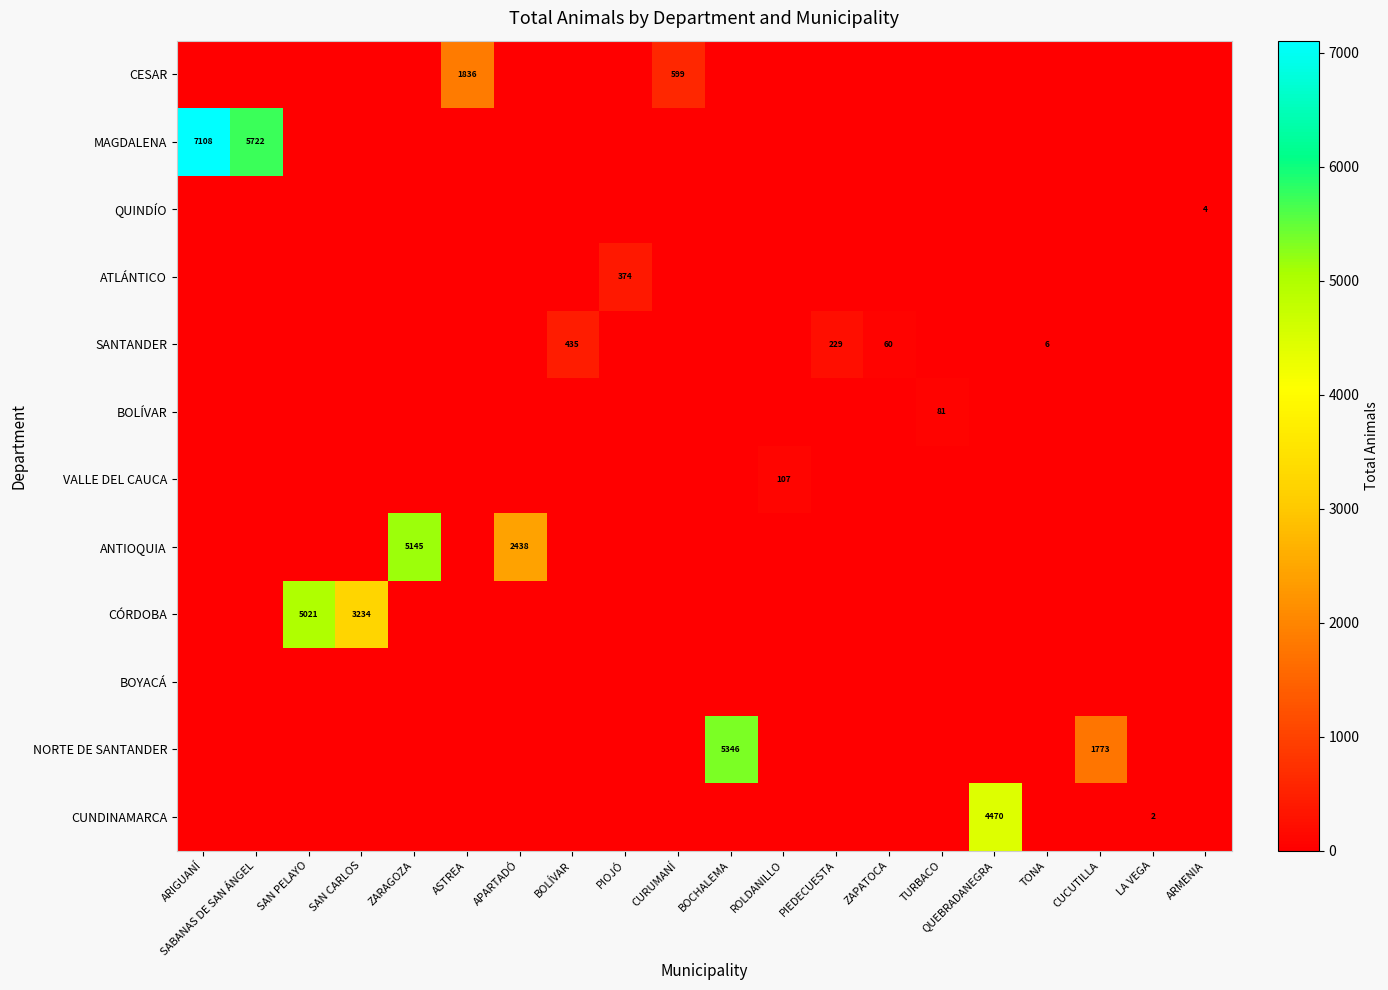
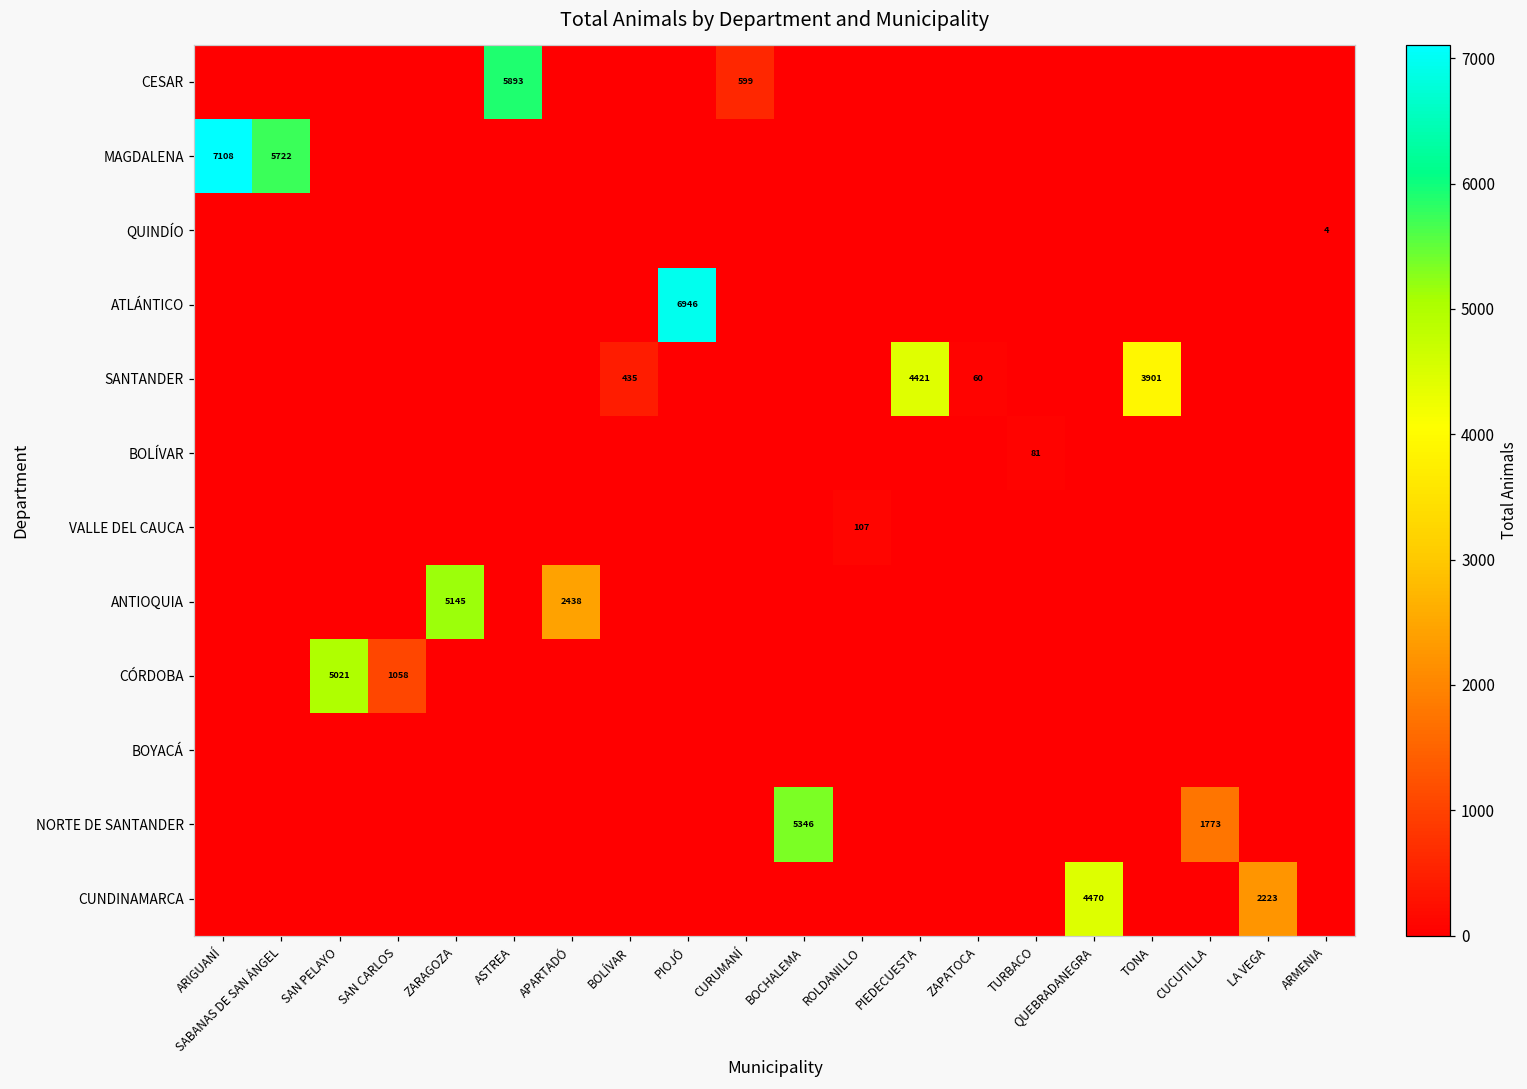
  {
    "CESAR": {
-     "ASTREA": 1836,
+     "ASTREA": 5893,
      "CURUMANÍ": 599
    },
    "MAGDALENA": {
      "ARIGUANÍ": 7108,
      "SABANAS DE SAN ÁNGEL": 5722
    },
    "QUINDÍO": {
      "ARMENIA": 4
    },
    "ATLÁNTICO": {
-     "PIOJÓ": 374
+     "PIOJÓ": 6946
    },
    "SANTANDER": {
      "BOLÍVAR": 435,
-     "PIEDECUESTA": 229,
+     "PIEDECUESTA": 4421,
      "ZAPATOCA": 60,
-     "TONA": 6
+     "TONA": 3901
    },
    "BOLÍVAR": {
      "TURBACO": 81
    },
    "VALLE DEL CAUCA": {
      "ROLDANILLO": 107
    },
    "ANTIOQUIA": {
      "ZARAGOZA": 5145,
      "APARTADÓ": 2438
    },
    "CÓRDOBA": {
      "SAN PELAYO": 5021,
-     "SAN CARLOS": 3234
+     "SAN CARLOS": 1058
    },
    "NORTE DE SANTANDER": {
      "BOCHALEMA": 5346,
      "CUCUTILLA": 1773
    },
    "CUNDINAMARCA": {
      "QUEBRADANEGRA": 4470,
-     "LA VEGA": 2
+     "LA VEGA": 2223
    }
  }
